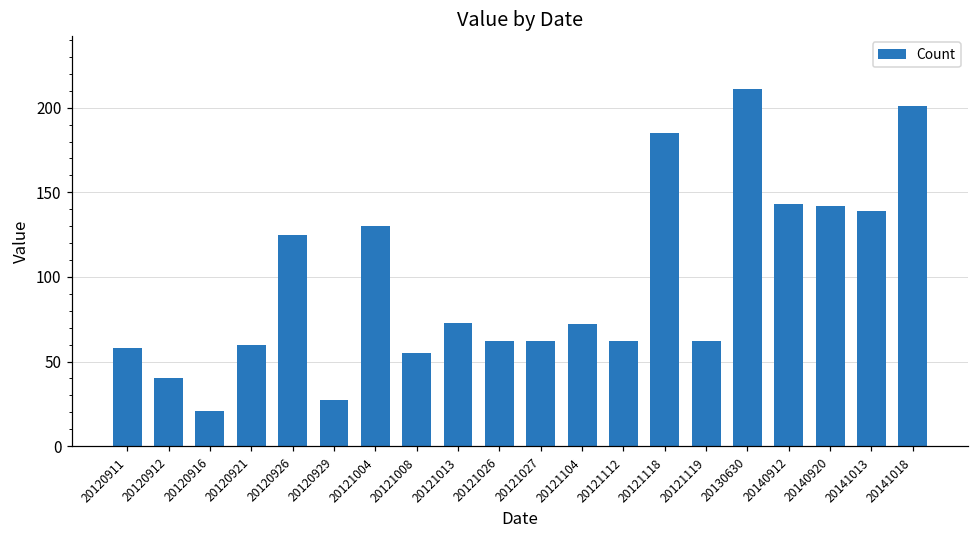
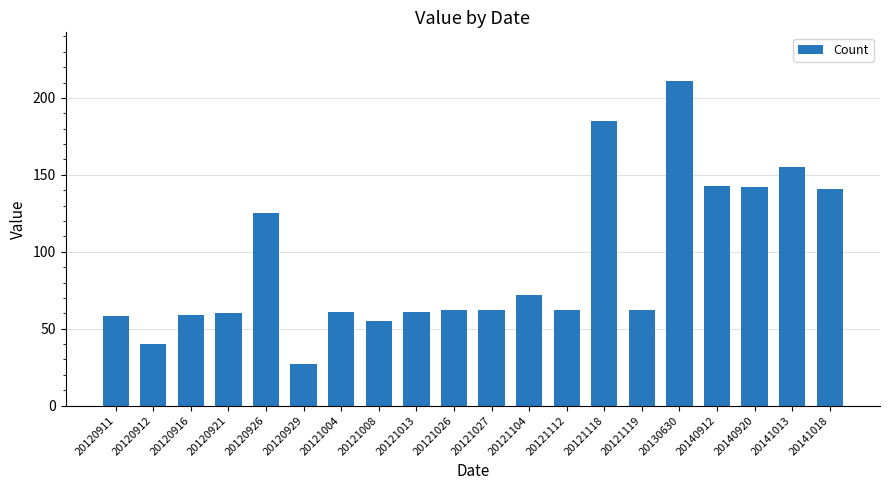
  {
    "20120911": 58,
    "20120912": 40,
-   "20120916": 21,
+   "20120916": 59,
    "20120921": 60,
    "20120926": 125,
    "20120929": 27,
-   "20121004": 130,
+   "20121004": 61,
    "20121008": 55,
-   "20121013": 73,
+   "20121013": 61,
    "20121026": 62,
    "20121027": 62,
    "20121104": 72,
    "20121112": 62,
    "20121118": 185,
    "20121119": 62,
    "20130630": 211,
    "20140912": 143,
    "20140920": 142,
-   "20141013": 139,
-   "20141018": 201
+   "20141013": 155,
+   "20141018": 141
  }
